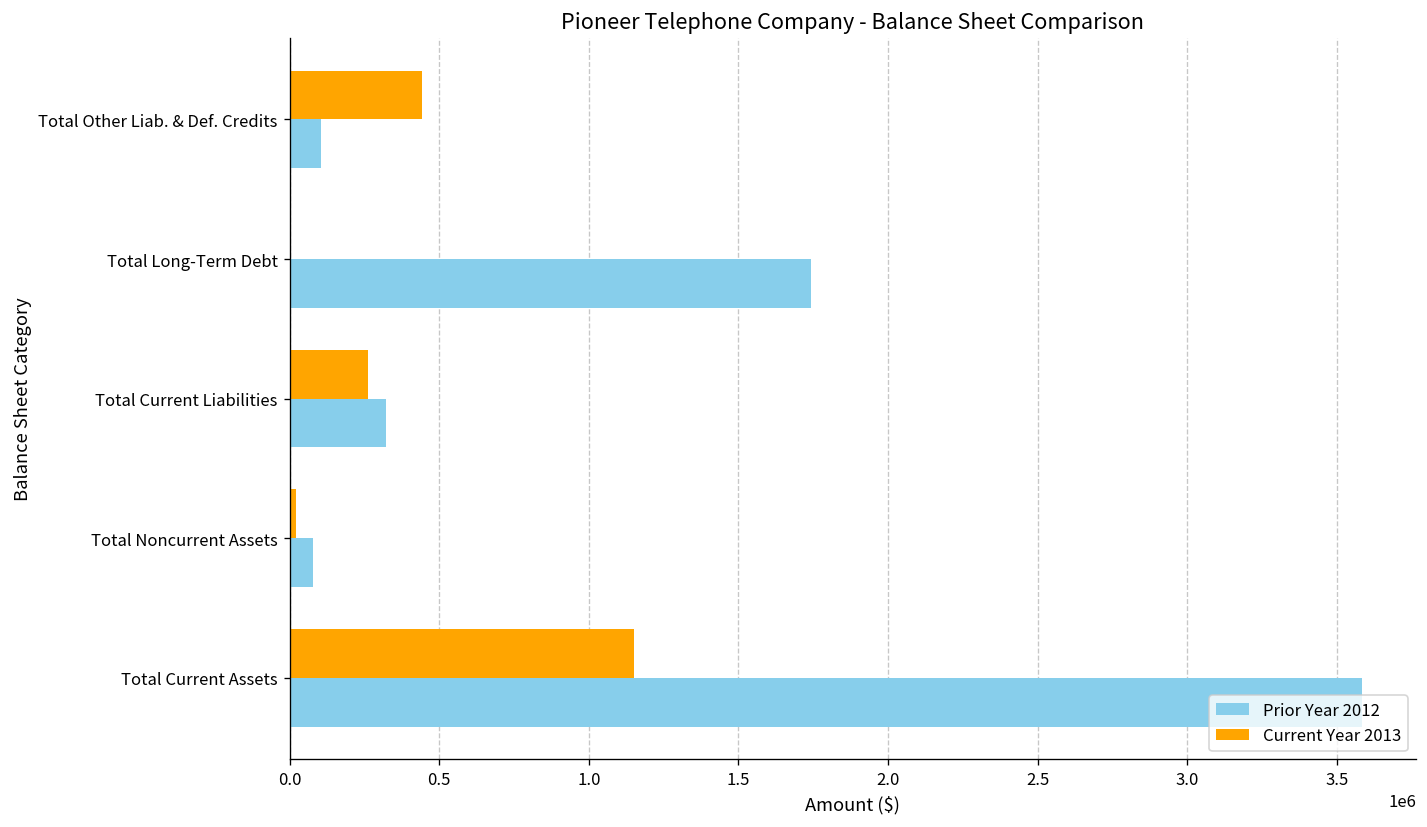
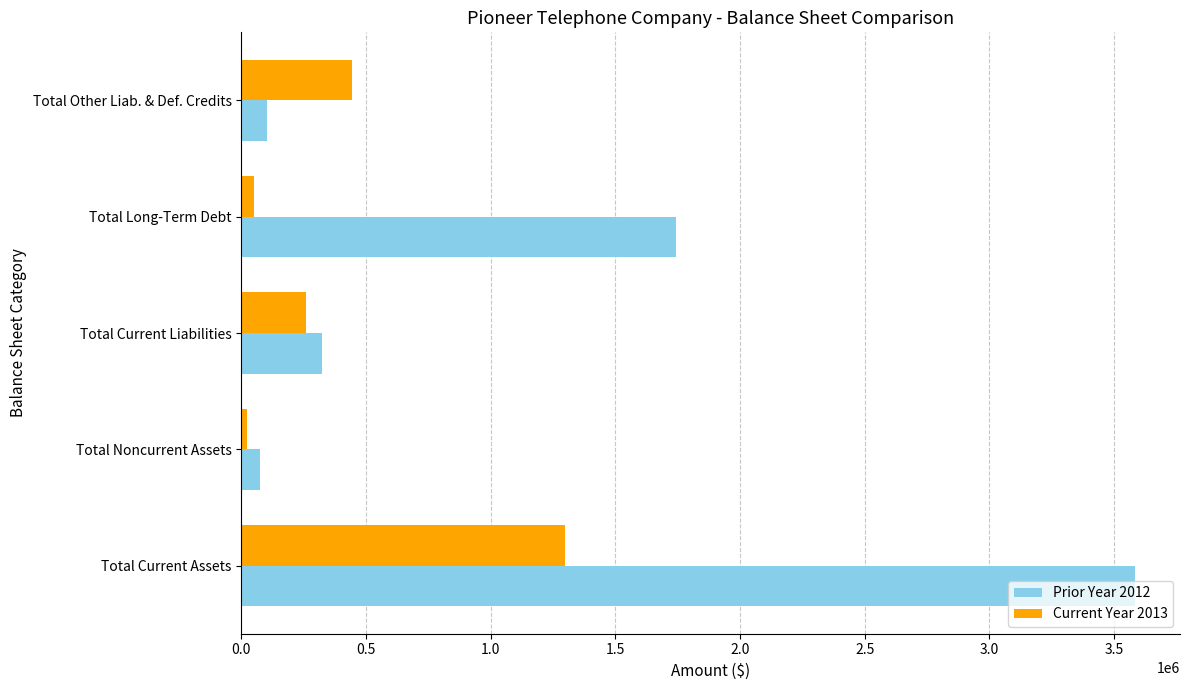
  {
    "Prior Year 2012": {
      "Total Other Liab. & Def. Credits": 100000,
      "Total Long-Term Debt": 1740000,
      "Total Current Liabilities": 320000,
      "Total Noncurrent Assets": 80000
    },
    "Current Year 2013": {
      "Total Other Liab. & Def. Credits": 440000,
-     "Total Long-Term Debt": 0,
+     "Total Long-Term Debt": 50000,
      "Total Current Liabilities": 260000,
      "Total Noncurrent Assets": 20000,
-     "Total Current Assets": 1150000
+     "Total Current Assets": 1300000
    }
  }
